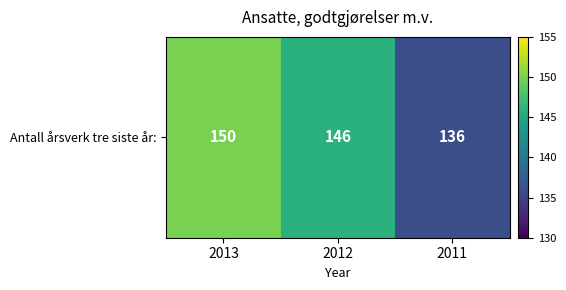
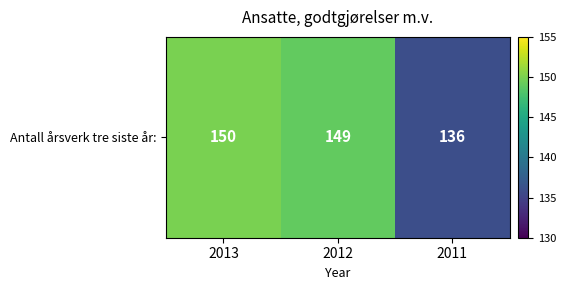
  {
    "Antall årsverk tre siste år:": {
      "2013": 150,
-     "2012": 146,
+     "2012": 149,
      "2011": 136
    }
  }
